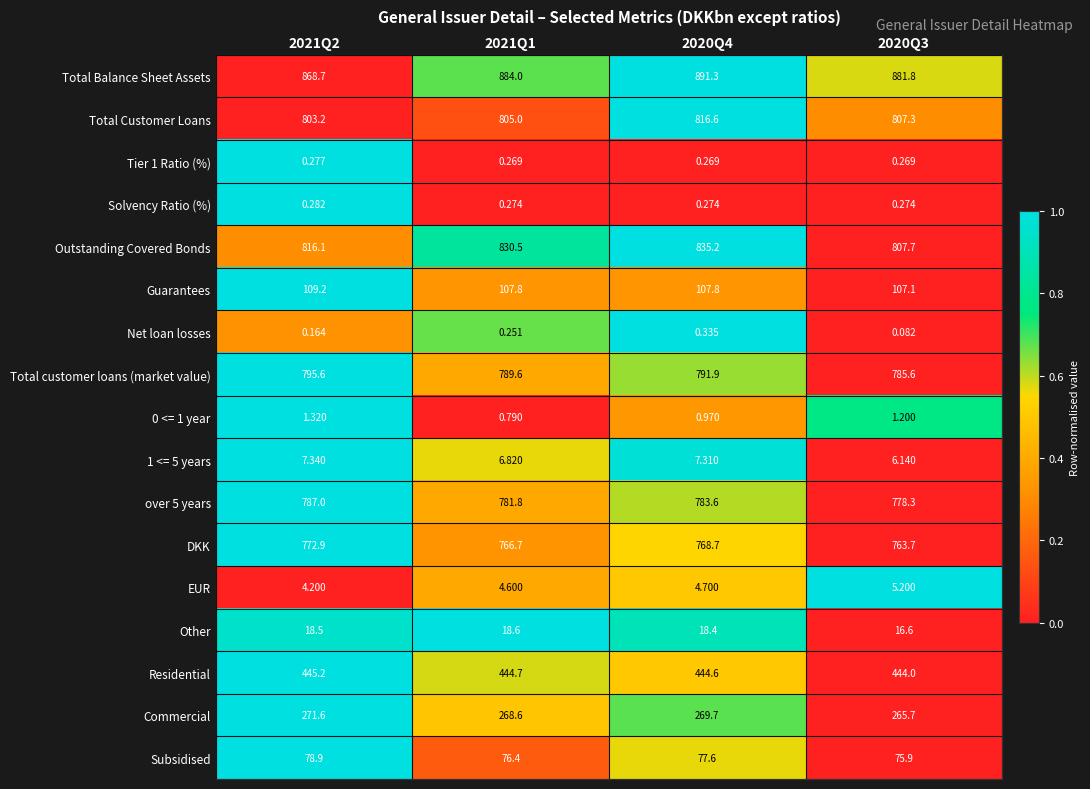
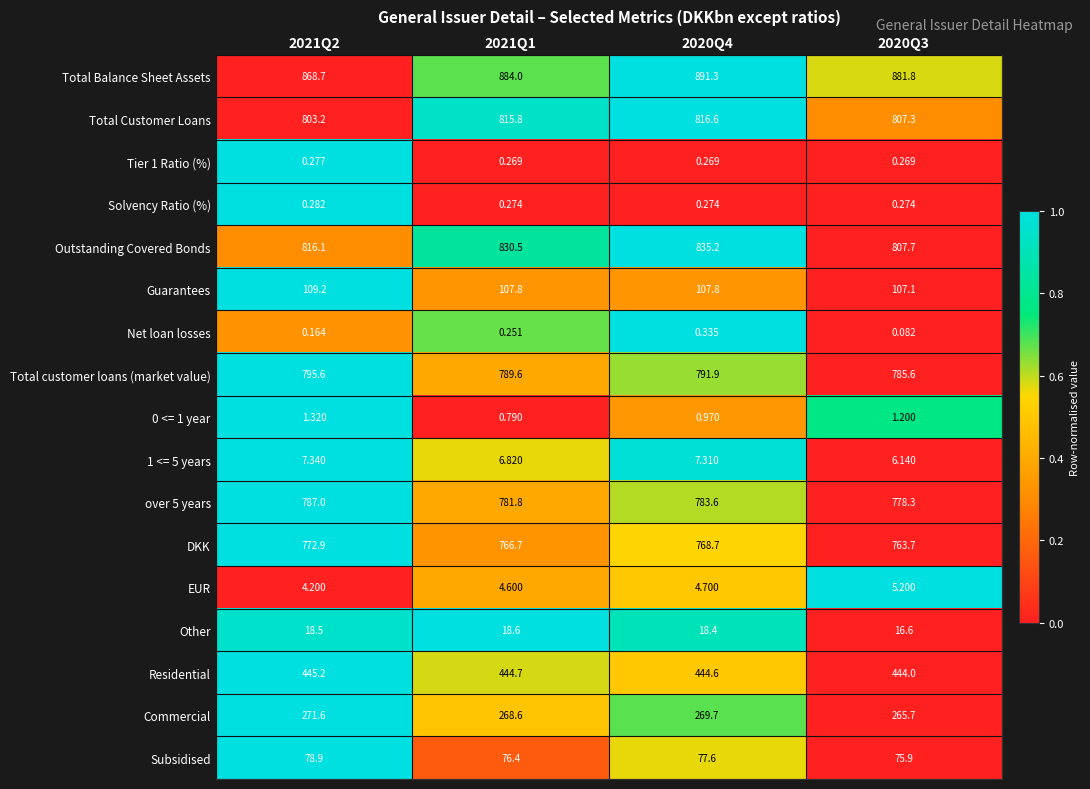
  {
    "Total Balance Sheet Assets": {
      "2021Q2": 868.7,
      "2021Q1": 884.0,
      "2020Q4": 891.3,
      "2020Q3": 881.8
    },
    "Total Customer Loans": {
      "2021Q2": 803.2,
-     "2021Q1": 805.0,
+     "2021Q1": 815.8,
      "2020Q4": 816.6,
      "2020Q3": 807.3
    },
    "Tier 1 Ratio (%)": {
      "2021Q2": 0.277,
      "2021Q1": 0.269,
      "2020Q4": 0.269,
      "2020Q3": 0.269
    },
    "Solvency Ratio (%)": {
      "2021Q2": 0.282,
      "2021Q1": 0.274,
      "2020Q4": 0.274,
      "2020Q3": 0.274
    },
    "Outstanding Covered Bonds": {
      "2021Q2": 816.1,
      "2021Q1": 830.5,
      "2020Q4": 835.2,
      "2020Q3": 807.7
    },
    "Guarantees": {
      "2021Q2": 109.2,
      "2021Q1": 107.8,
      "2020Q4": 107.8,
      "2020Q3": 107.1
    },
    "Net loan losses": {
      "2021Q2": 0.164,
      "2021Q1": 0.251,
      "2020Q4": 0.335,
      "2020Q3": 0.082
    },
    "Total customer loans (market value)": {
      "2021Q2": 795.6,
      "2021Q1": 789.6,
      "2020Q4": 791.9,
      "2020Q3": 785.6
    },
    "0 <= 1 year": {
      "2021Q2": 1.320,
      "2021Q1": 0.790,
      "2020Q4": 0.970,
      "2020Q3": 1.200
    },
    "1 <= 5 years": {
      "2021Q2": 7.340,
      "2021Q1": 6.820,
      "2020Q4": 7.310,
      "2020Q3": 6.140
    },
    "over 5 years": {
      "2021Q2": 787.0,
      "2021Q1": 781.8,
      "2020Q4": 783.6,
      "2020Q3": 778.3
    },
    "DKK": {
      "2021Q2": 772.9,
      "2021Q1": 766.7,
      "2020Q4": 768.7,
      "2020Q3": 763.7
    },
    "EUR": {
      "2021Q2": 4.200,
      "2021Q1": 4.600,
      "2020Q4": 4.700,
      "2020Q3": 5.200
    },
    "Other": {
      "2021Q2": 18.5,
      "2021Q1": 18.6,
      "2020Q4": 18.4,
      "2020Q3": 16.6
    },
    "Residential": {
      "2021Q2": 445.2,
      "2021Q1": 444.7,
      "2020Q4": 444.6,
      "2020Q3": 444.0
    },
    "Commercial": {
      "2021Q2": 271.6,
      "2021Q1": 268.6,
      "2020Q4": 269.7,
      "2020Q3": 265.7
    },
    "Subsidised": {
      "2021Q2": 78.9,
      "2021Q1": 76.4,
      "2020Q4": 77.6,
      "2020Q3": 75.9
    }
  }
